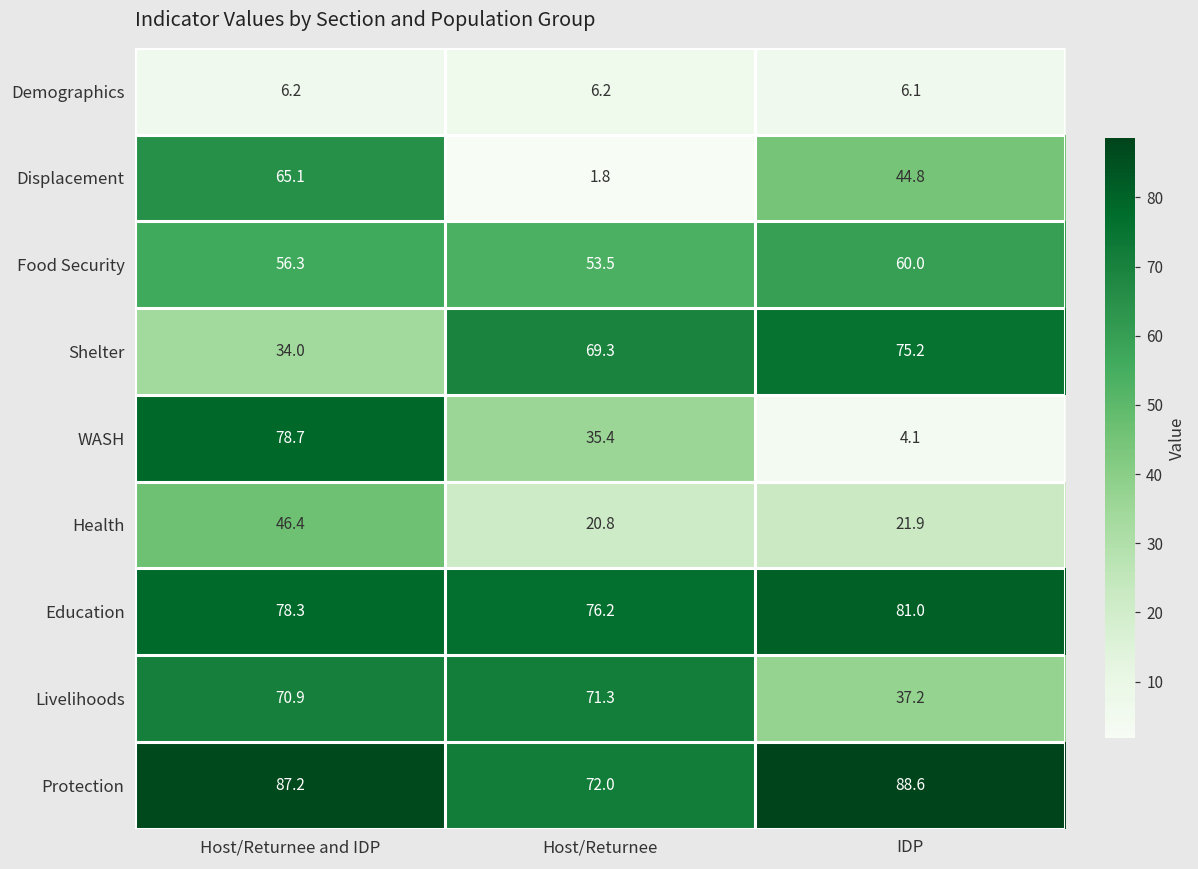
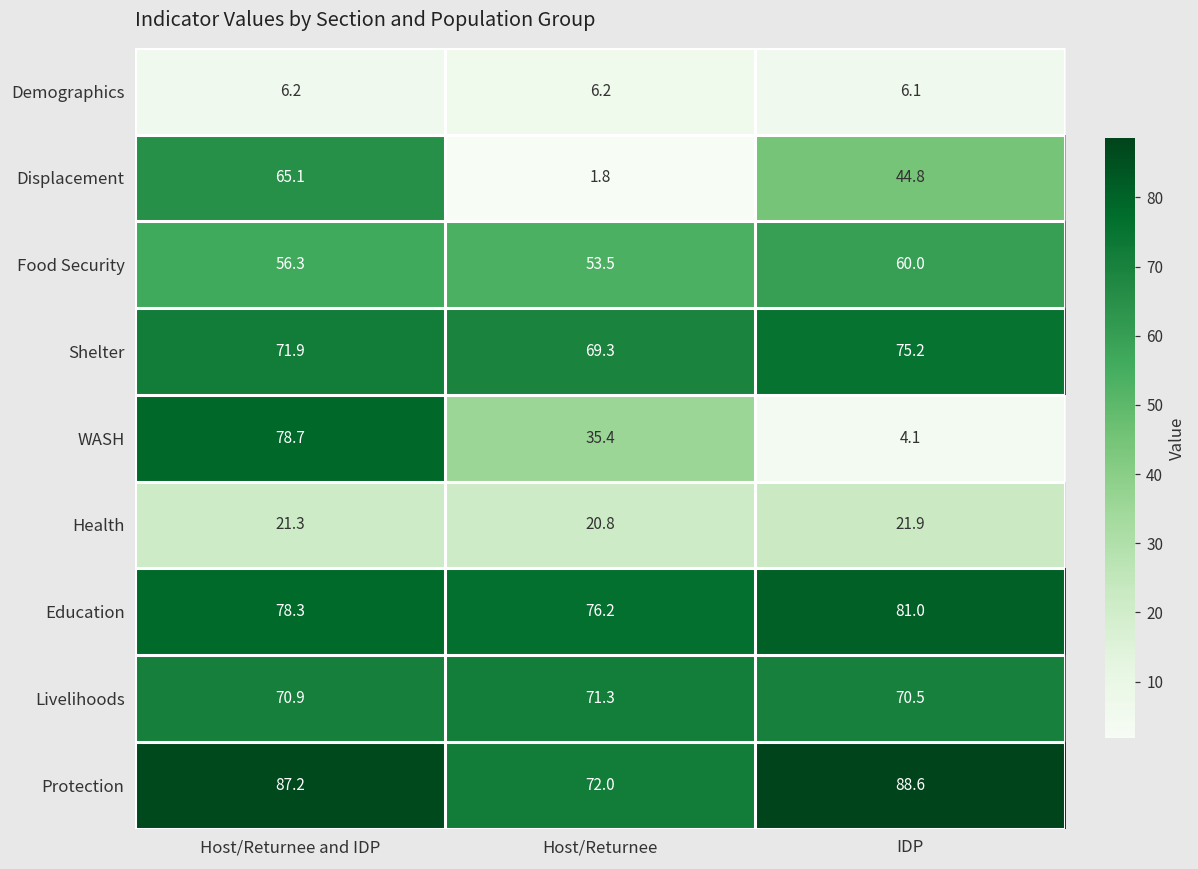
  {
    "Demographics": {
      "Host/Returnee and IDP": 6.2,
      "Host/Returnee": 6.2,
      "IDP": 6.1
    },
    "Displacement": {
      "Host/Returnee and IDP": 65.1,
      "Host/Returnee": 1.8,
      "IDP": 44.8
    },
    "Food Security": {
      "Host/Returnee and IDP": 56.3,
      "Host/Returnee": 53.5,
      "IDP": 60.0
    },
    "Shelter": {
-     "Host/Returnee and IDP": 34.0,
+     "Host/Returnee and IDP": 71.9,
      "Host/Returnee": 69.3,
      "IDP": 75.2
    },
    "WASH": {
      "Host/Returnee and IDP": 78.7,
      "Host/Returnee": 35.4,
      "IDP": 4.1
    },
    "Health": {
-     "Host/Returnee and IDP": 46.4,
+     "Host/Returnee and IDP": 21.3,
      "Host/Returnee": 20.8,
      "IDP": 21.9
    },
    "Education": {
      "Host/Returnee and IDP": 78.3,
      "Host/Returnee": 76.2,
      "IDP": 81.0
    },
    "Livelihoods": {
      "Host/Returnee and IDP": 70.9,
      "Host/Returnee": 71.3,
-     "IDP": 37.2
+     "IDP": 70.5
    },
    "Protection": {
      "Host/Returnee and IDP": 87.2,
      "Host/Returnee": 72.0,
      "IDP": 88.6
    }
  }
